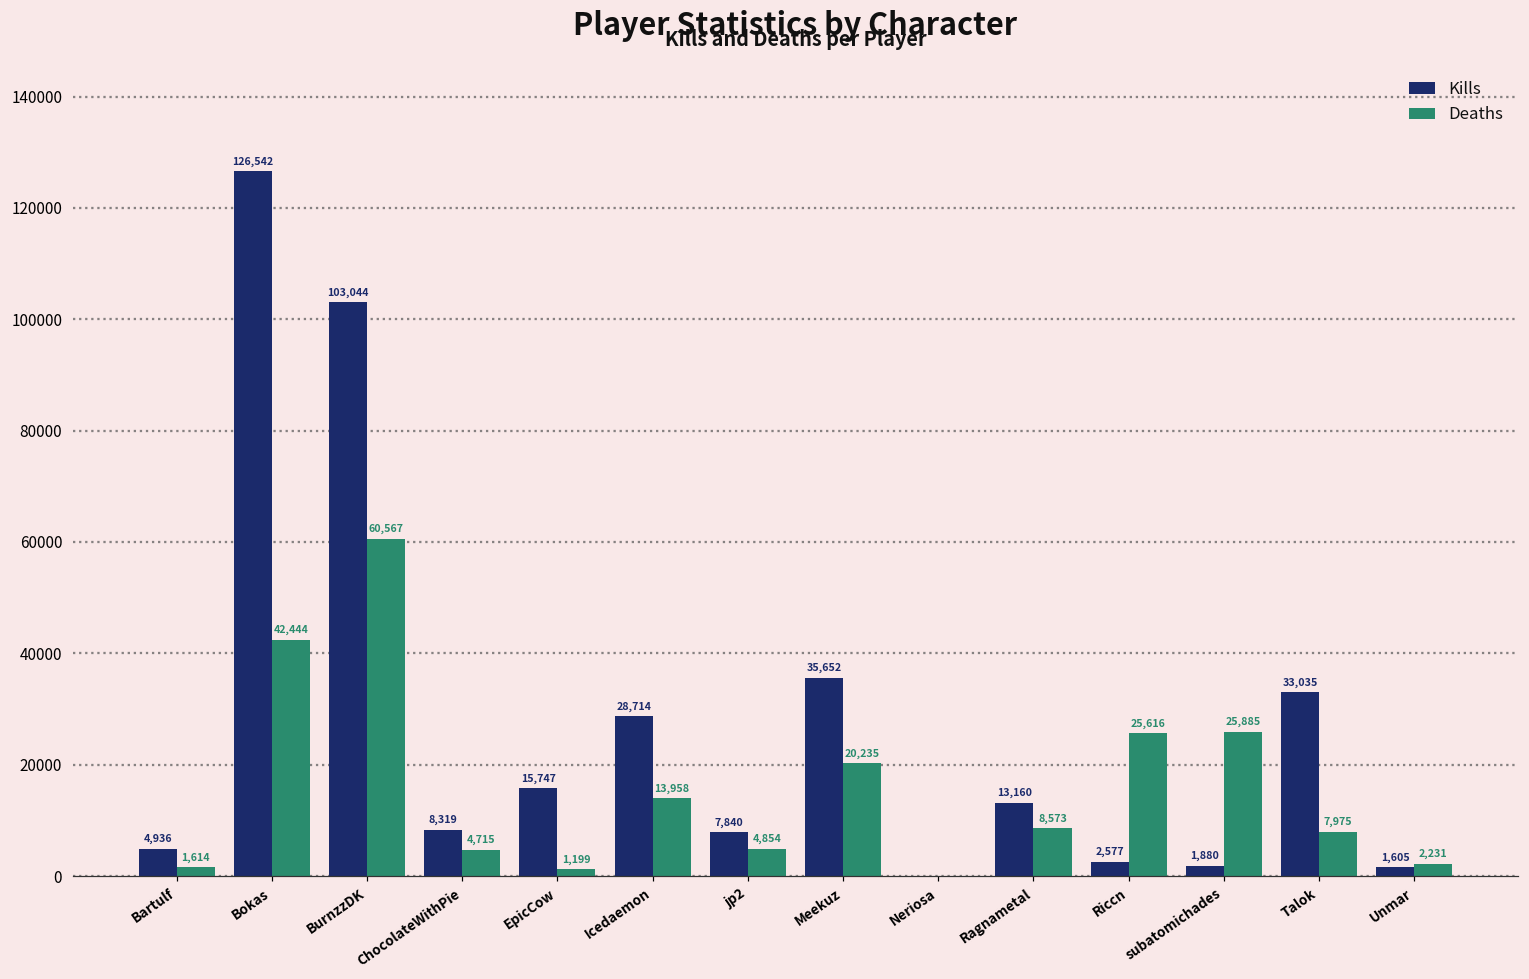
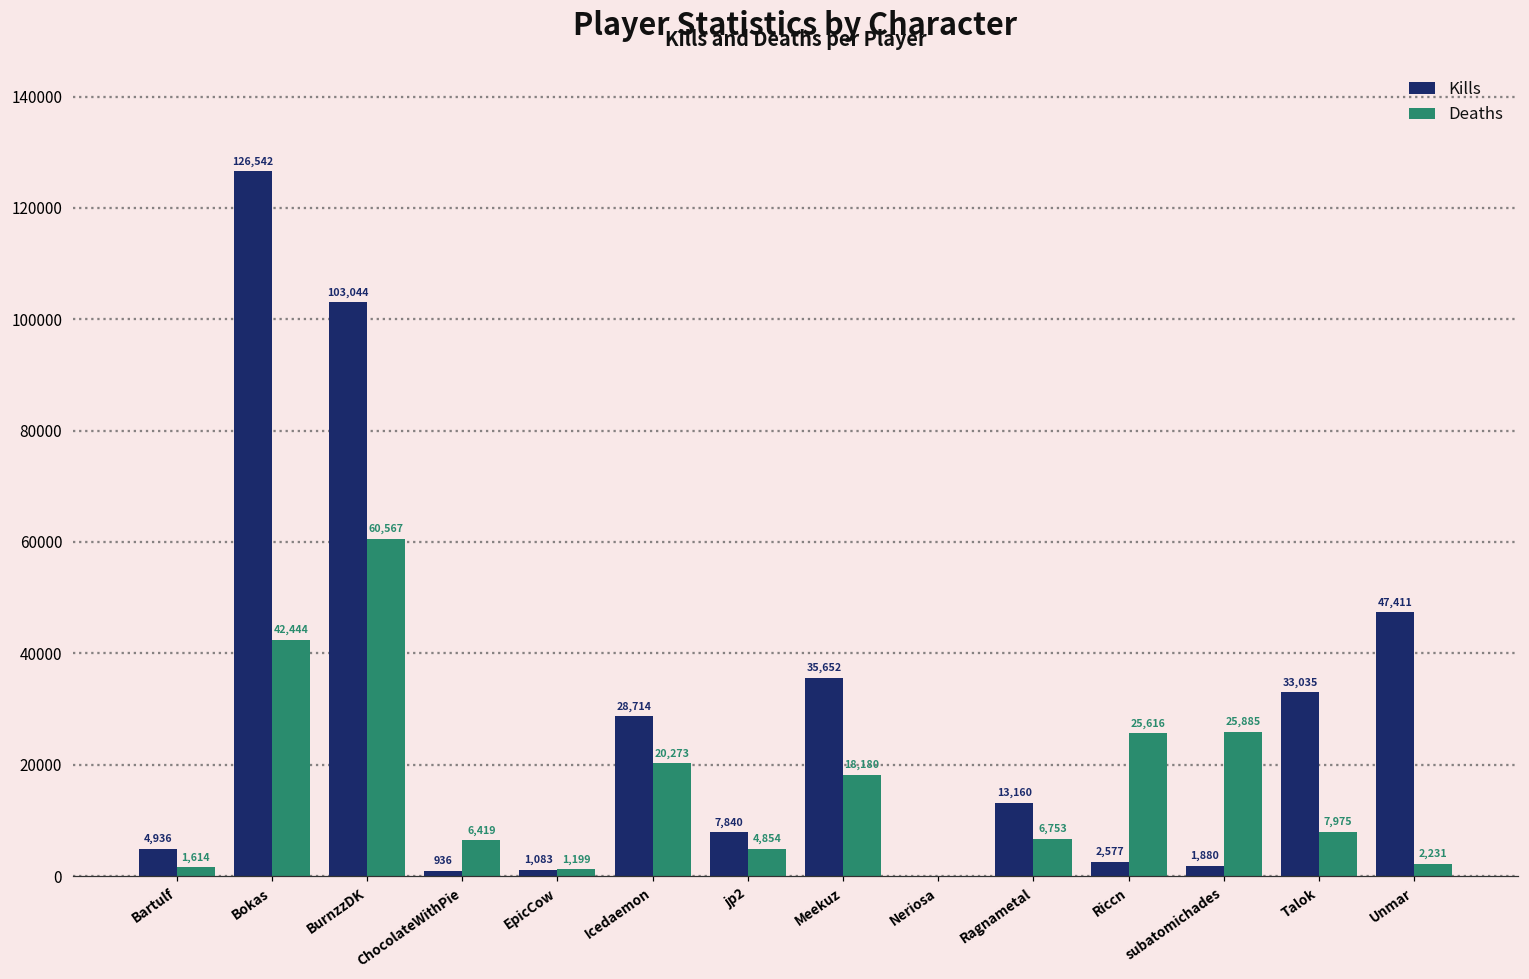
  {
    "Kills": {
      "Bartulf": "4,936",
      "Bokas": "126,542",
      "BurnzzDK": "103,044",
-     "ChocolateWithPie": "8,319",
-     "EpicCow": "15,747",
+     "ChocolateWithPie": "936",
+     "EpicCow": "1,083",
      "Icedaemon": "28,714",
      "jp2": "7,840",
      "Meekuz": "35,652",
      "Ragnametal": "13,160",
      "Riccn": "2,577",
      "subatomichades": "1,880",
      "Talok": "33,035",
-     "Unmar": "1,605"
+     "Unmar": "47,411"
    },
    "Deaths": {
      "Bartulf": "1,614",
      "Bokas": "42,444",
      "BurnzzDK": "60,567",
-     "ChocolateWithPie": "4,715",
+     "ChocolateWithPie": "6,419",
      "EpicCow": "1,199",
-     "Icedaemon": "13,958",
+     "Icedaemon": "20,273",
      "jp2": "4,854",
-     "Meekuz": "20,235",
-     "Ragnametal": "8,573",
+     "Meekuz": "18,180",
+     "Ragnametal": "6,753",
      "Riccn": "25,616",
      "subatomichades": "25,885",
      "Talok": "7,975",
      "Unmar": "2,231"
    }
  }
